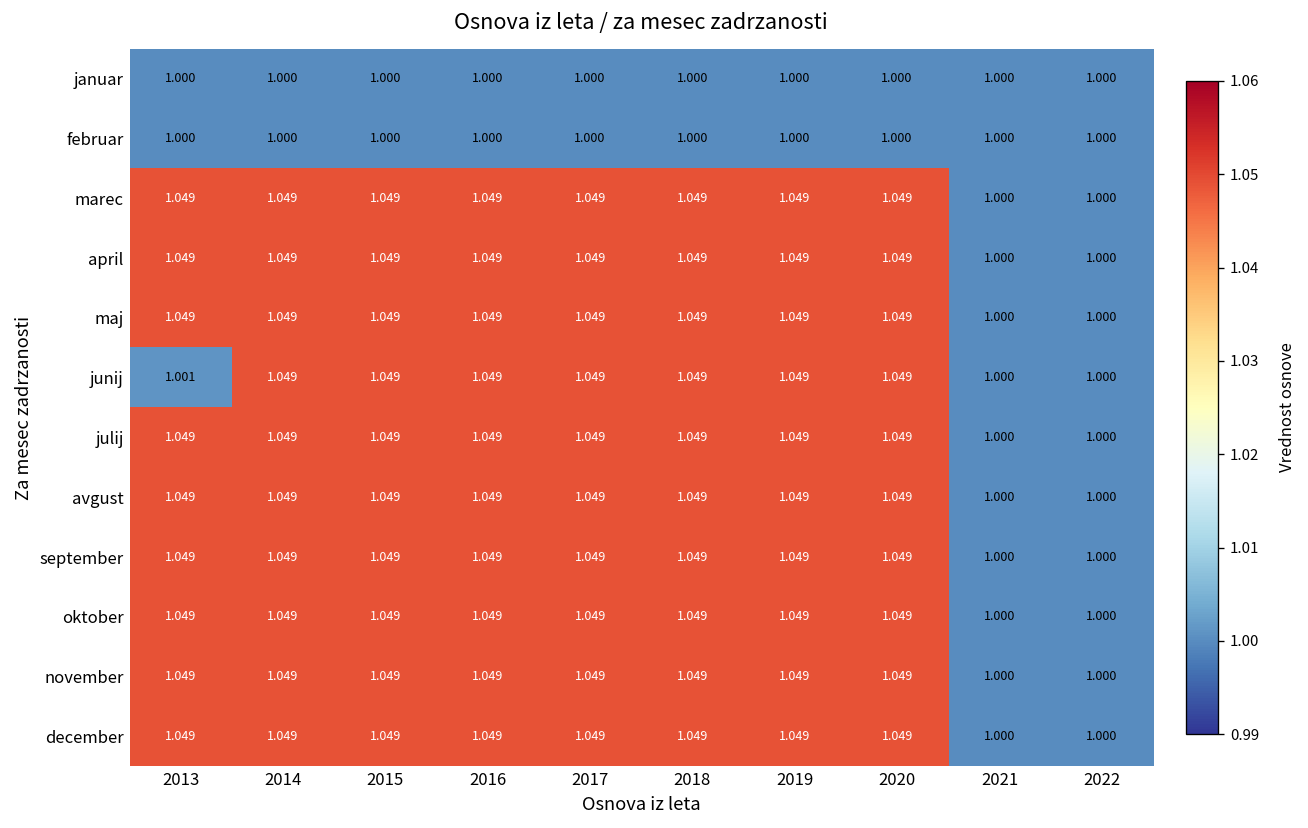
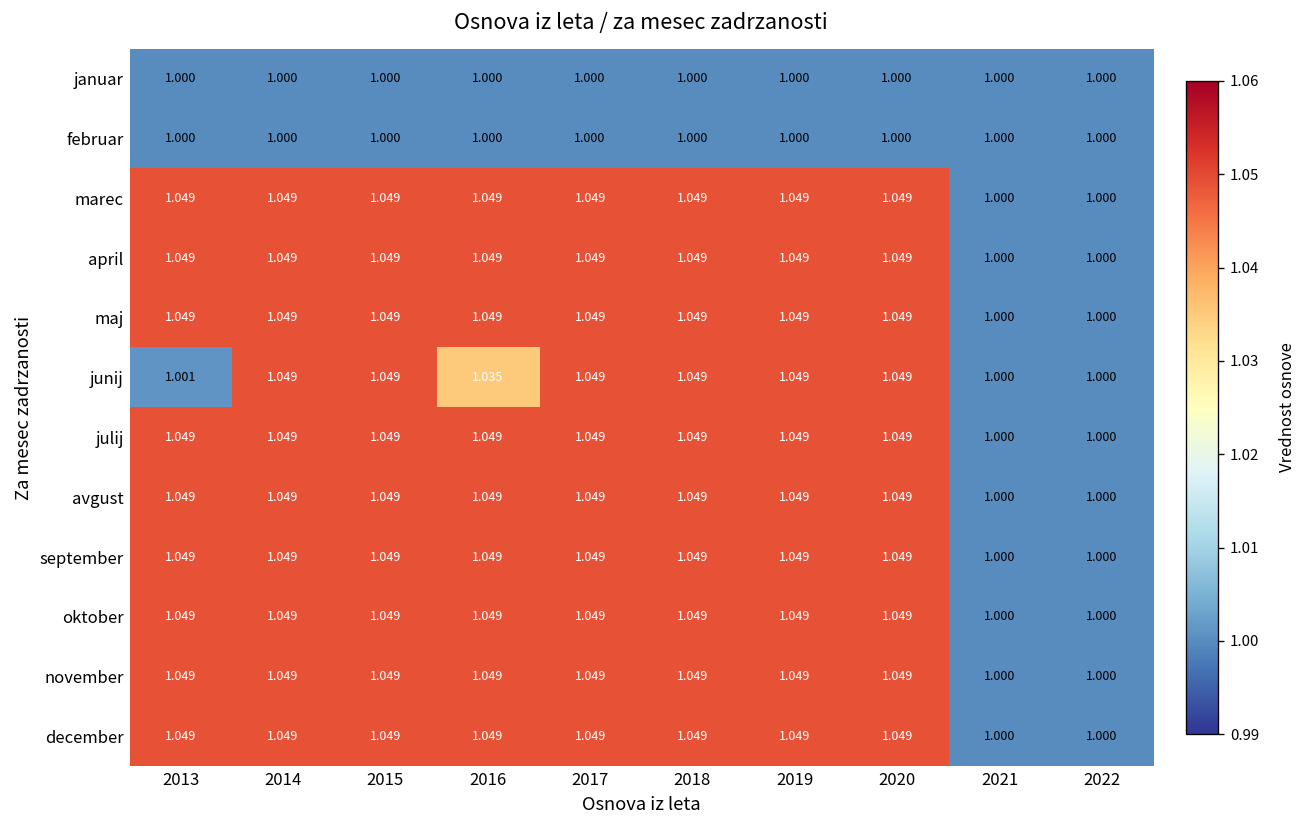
  {
    "januar": {
      "2013": 1.000,
      "2014": 1.000,
      "2015": 1.000,
      "2016": 1.000,
      "2017": 1.000,
      "2018": 1.000,
      "2019": 1.000,
      "2020": 1.000,
      "2021": 1.000,
      "2022": 1.000
    },
    "februar": {
      "2013": 1.000,
      "2014": 1.000,
      "2015": 1.000,
      "2016": 1.000,
      "2017": 1.000,
      "2018": 1.000,
      "2019": 1.000,
      "2020": 1.000,
      "2021": 1.000,
      "2022": 1.000
    },
    "marec": {
      "2013": 1.049,
      "2014": 1.049,
      "2015": 1.049,
      "2016": 1.049,
      "2017": 1.049,
      "2018": 1.049,
      "2019": 1.049,
      "2020": 1.049,
      "2021": 1.000,
      "2022": 1.000
    },
    "april": {
      "2013": 1.049,
      "2014": 1.049,
      "2015": 1.049,
      "2016": 1.049,
      "2017": 1.049,
      "2018": 1.049,
      "2019": 1.049,
      "2020": 1.049,
      "2021": 1.000,
      "2022": 1.000
    },
    "maj": {
      "2013": 1.049,
      "2014": 1.049,
      "2015": 1.049,
      "2016": 1.049,
      "2017": 1.049,
      "2018": 1.049,
      "2019": 1.049,
      "2020": 1.049,
      "2021": 1.000,
      "2022": 1.000
    },
    "junij": {
      "2013": 1.001,
      "2014": 1.049,
      "2015": 1.049,
-     "2016": 1.049,
+     "2016": 1.035,
      "2017": 1.049,
      "2018": 1.049,
      "2019": 1.049,
      "2020": 1.049,
      "2021": 1.000,
      "2022": 1.000
    },
    "julij": {
      "2013": 1.049,
      "2014": 1.049,
      "2015": 1.049,
      "2016": 1.049,
      "2017": 1.049,
      "2018": 1.049,
      "2019": 1.049,
      "2020": 1.049,
      "2021": 1.000,
      "2022": 1.000
    },
    "avgust": {
      "2013": 1.049,
      "2014": 1.049,
      "2015": 1.049,
      "2016": 1.049,
      "2017": 1.049,
      "2018": 1.049,
      "2019": 1.049,
      "2020": 1.049,
      "2021": 1.000,
      "2022": 1.000
    },
    "september": {
      "2013": 1.049,
      "2014": 1.049,
      "2015": 1.049,
      "2016": 1.049,
      "2017": 1.049,
      "2018": 1.049,
      "2019": 1.049,
      "2020": 1.049,
      "2021": 1.000,
      "2022": 1.000
    },
    "oktober": {
      "2013": 1.049,
      "2014": 1.049,
      "2015": 1.049,
      "2016": 1.049,
      "2017": 1.049,
      "2018": 1.049,
      "2019": 1.049,
      "2020": 1.049,
      "2021": 1.000,
      "2022": 1.000
    },
    "november": {
      "2013": 1.049,
      "2014": 1.049,
      "2015": 1.049,
      "2016": 1.049,
      "2017": 1.049,
      "2018": 1.049,
      "2019": 1.049,
      "2020": 1.049,
      "2021": 1.000,
      "2022": 1.000
    },
    "december": {
      "2013": 1.049,
      "2014": 1.049,
      "2015": 1.049,
      "2016": 1.049,
      "2017": 1.049,
      "2018": 1.049,
      "2019": 1.049,
      "2020": 1.049,
      "2021": 1.000,
      "2022": 1.000
    }
  }
